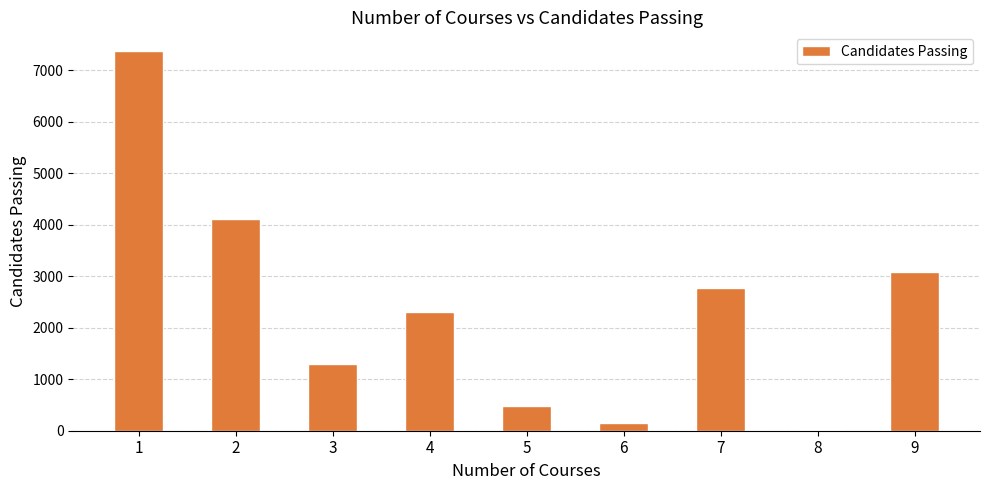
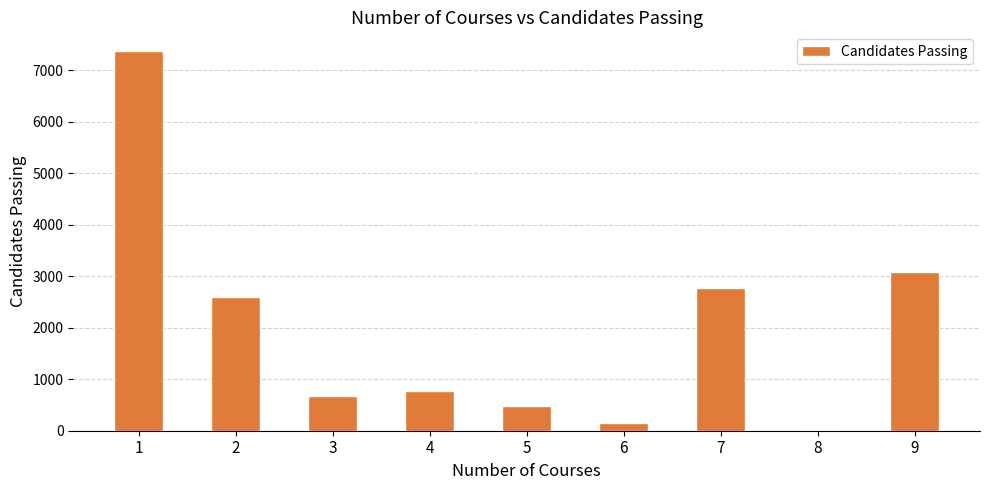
  {
    "1": 7400,
-   "2": 4100,
-   "3": 1300,
-   "4": 2300,
+   "2": 2600,
+   "3": 700,
+   "4": 800,
    "5": 500,
    "6": 200,
    "7": 2800,
    "9": 3100
  }
